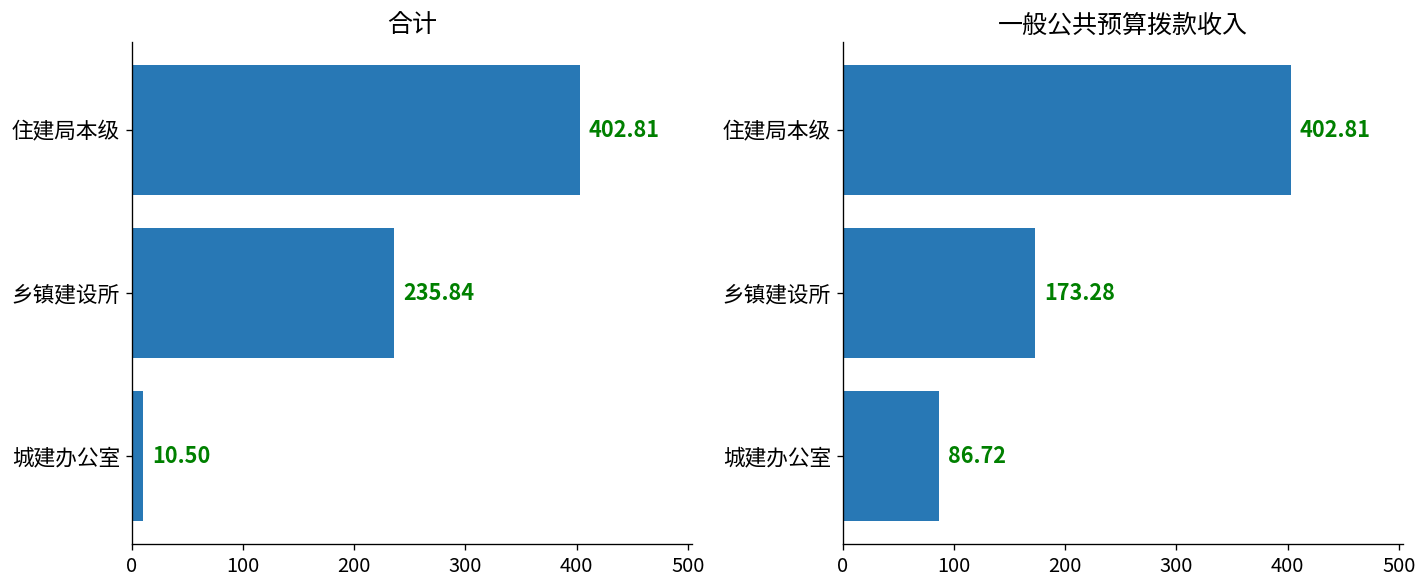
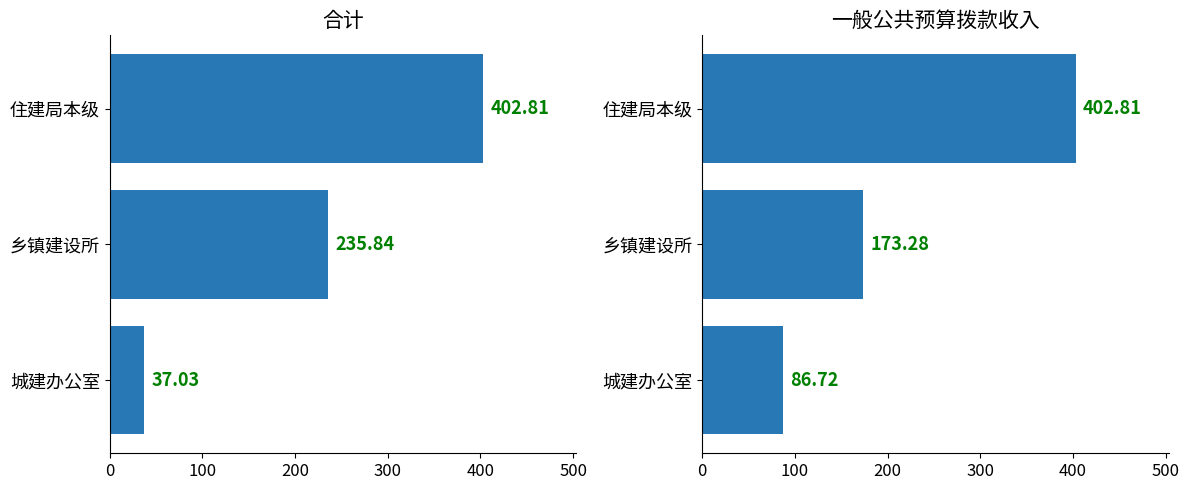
  {
    "合计": {
      "住建局本级": 402.81,
      "乡镇建设所": 235.84,
-     "城建办公室": 10.50
+     "城建办公室": 37.03
    },
    "一般公共预算拨款收入": {
      "住建局本级": 402.81,
      "乡镇建设所": 173.28,
      "城建办公室": 86.72
    }
  }
